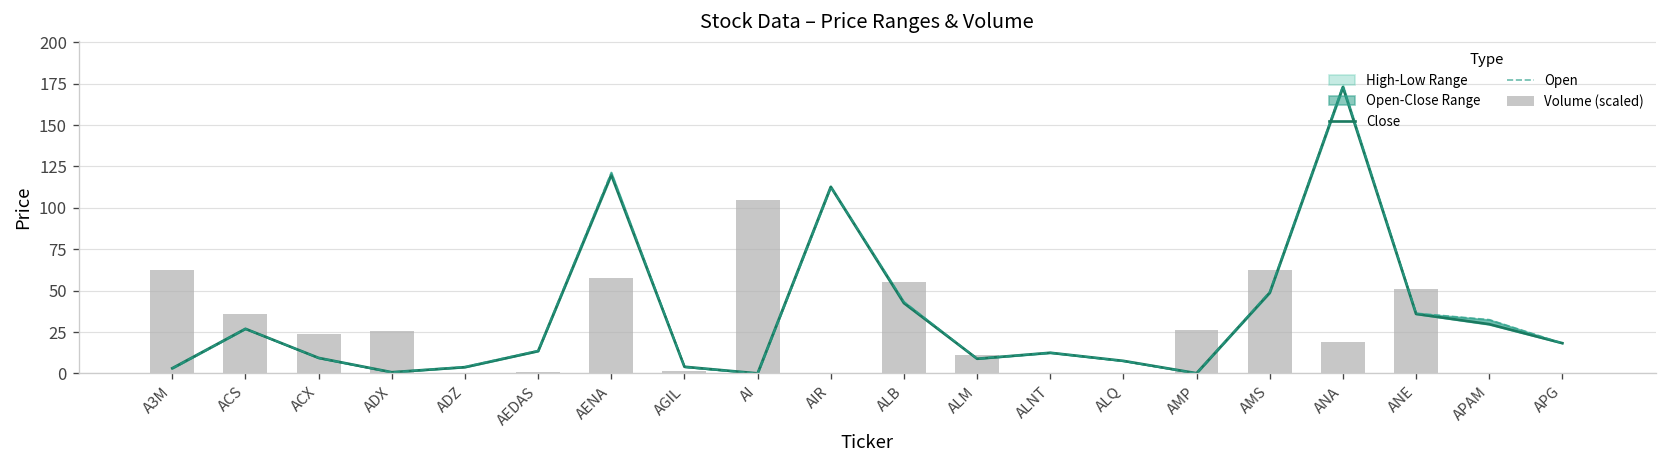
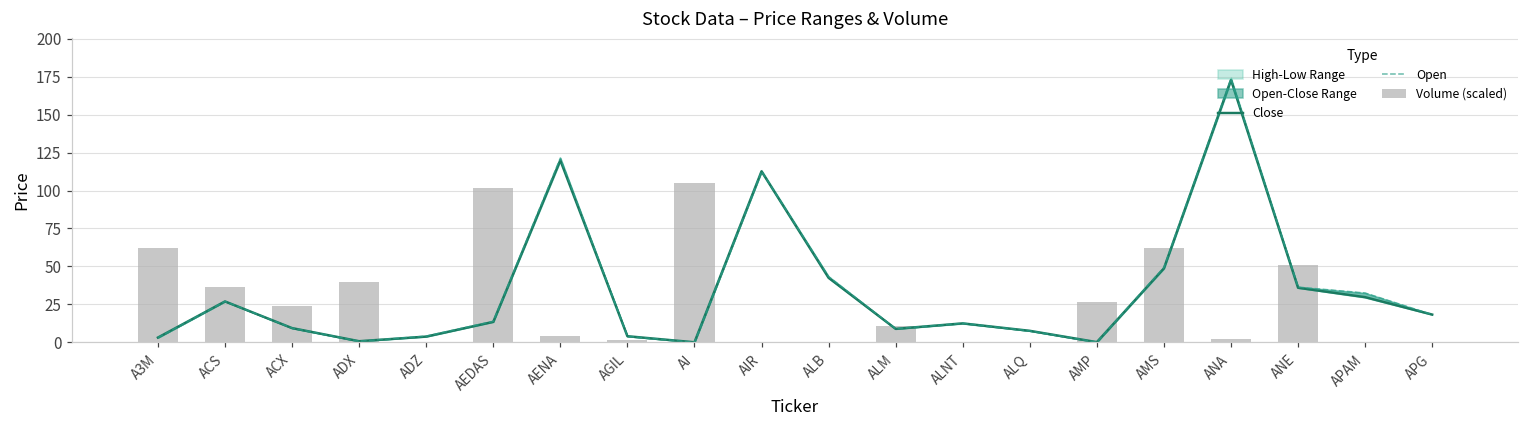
  {
    "Volume (scaled)": {
      "A3M": 62,
      "ACS": 36,
      "ACX": 24,
-     "ADX": 25,
-     "AEDAS": 1,
-     "AENA": 58,
+     "ADX": 40,
+     "AEDAS": 102,
+     "AENA": 4,
      "AI": 105,
-     "ALB": 55,
+     "ALB": 0,
      "ALM": 11,
      "AMP": 26,
      "AMS": 62,
-     "ANA": 19,
+     "ANA": 2,
      "ANE": 51
    }
  }
